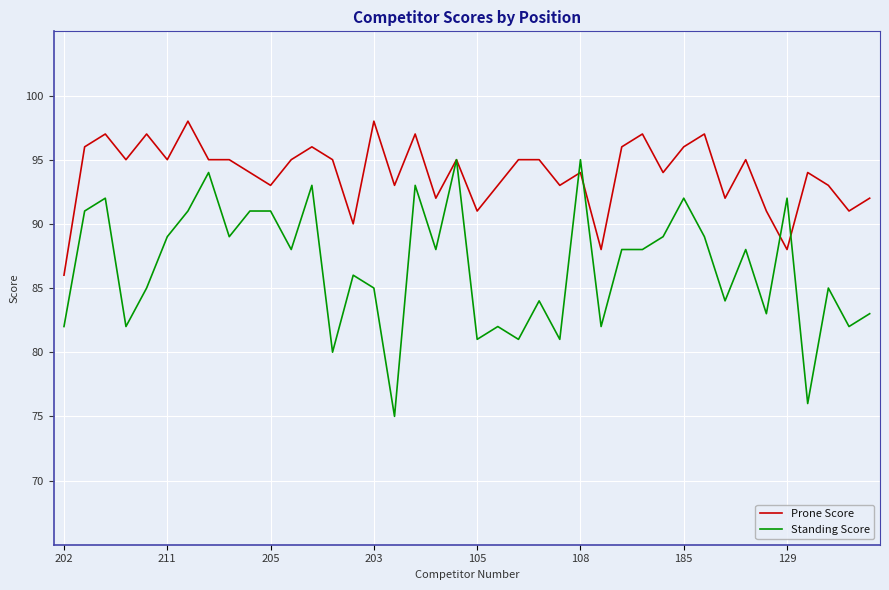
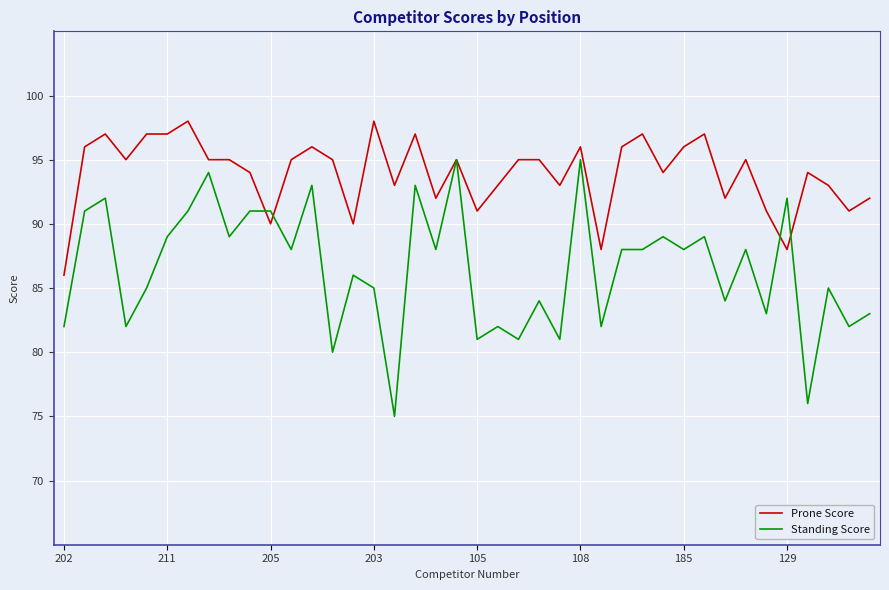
  {
    "Prone Score": {
      "202": 86,
-     "211": 95,
-     "205": 93,
+     "211": 97,
+     "205": 90,
      "203": 98,
      "105": 91,
-     "108": 94,
+     "108": 96,
      "185": 96,
      "129": 88
    },
    "Standing Score": {
      "202": 82,
      "211": 89,
      "205": 91,
      "203": 85,
      "105": 81,
      "108": 95,
-     "185": 92,
+     "185": 88,
      "129": 92
    }
  }
